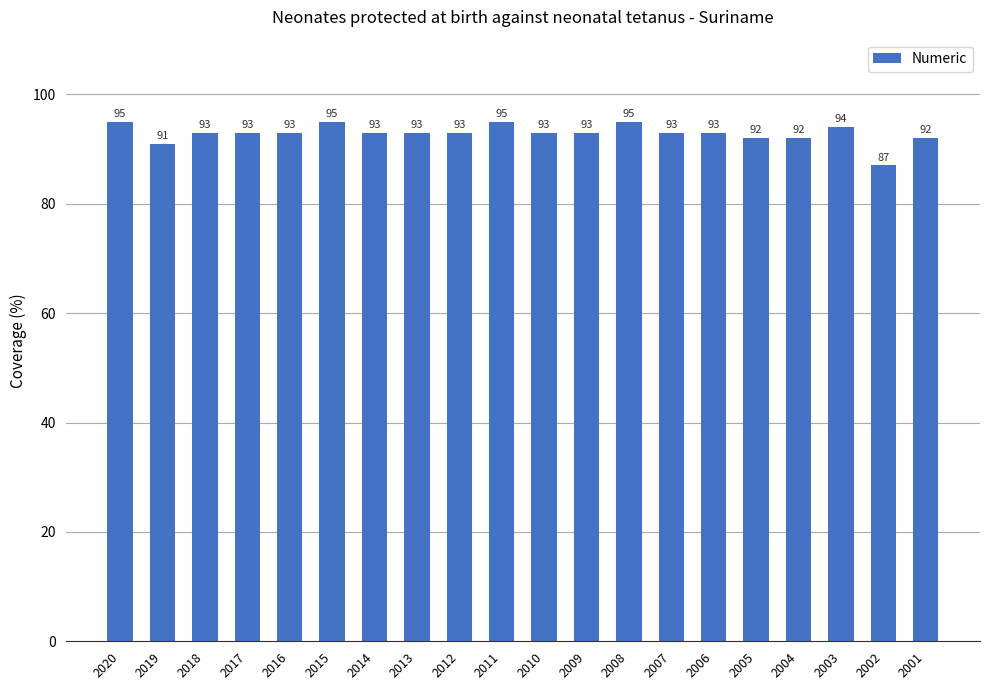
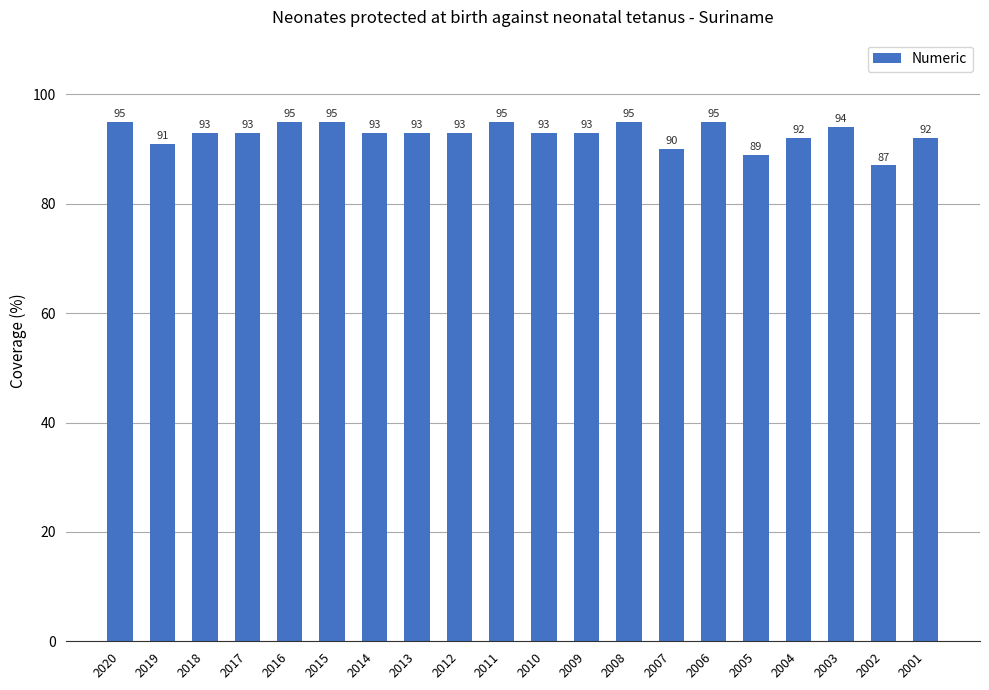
  {
    "2020": 95,
    "2019": 91,
    "2018": 93,
    "2017": 93,
-   "2016": 93,
+   "2016": 95,
    "2015": 95,
    "2014": 93,
    "2013": 93,
    "2012": 93,
    "2011": 95,
    "2010": 93,
    "2009": 93,
    "2008": 95,
-   "2007": 93,
-   "2006": 93,
-   "2005": 92,
+   "2007": 90,
+   "2006": 95,
+   "2005": 89,
    "2004": 92,
    "2003": 94,
    "2002": 87,
    "2001": 92
  }
